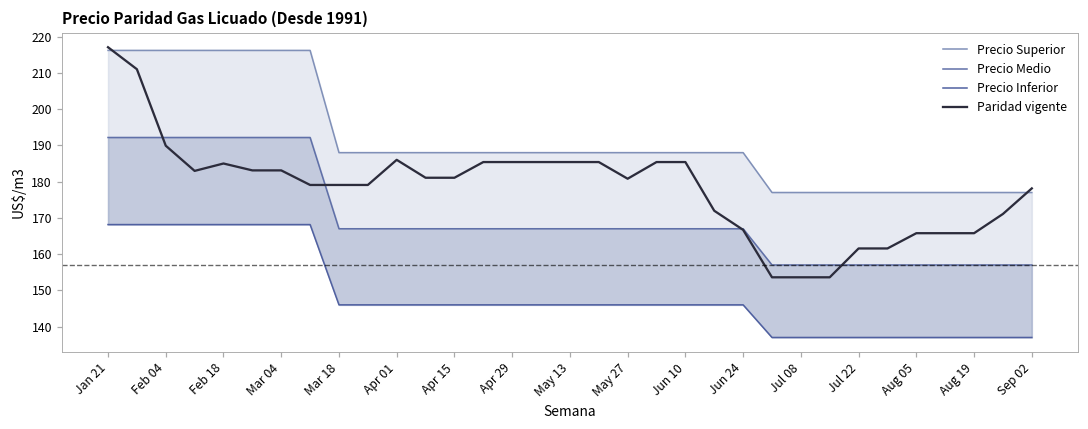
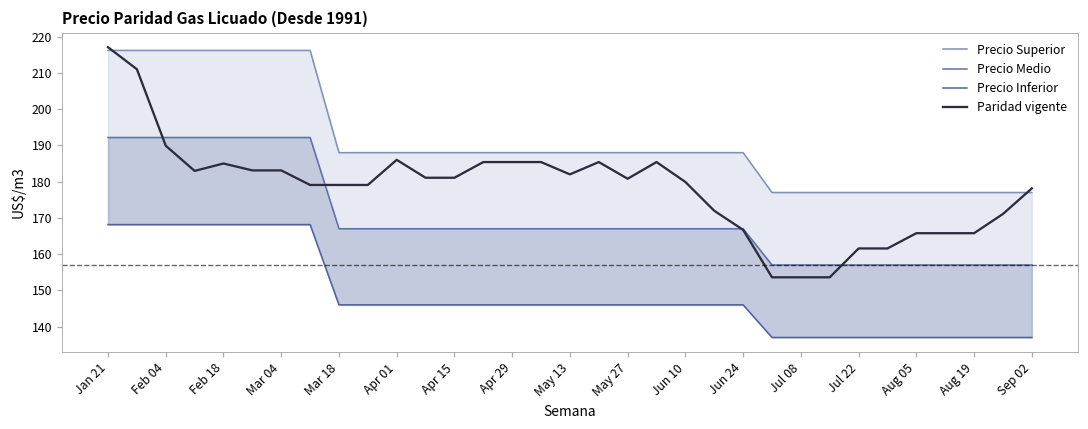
  {
    "Paridad vigente": {
      "Jan 21": 217,
      "Feb 04": 190,
      "Feb 18": 185,
      "Mar 04": 183,
      "Mar 18": 179,
      "Apr 01": 186,
      "Apr 15": 181,
      "Apr 29": 185,
-     "May 13": 185,
+     "May 13": 182,
      "May 27": 181,
-     "Jun 10": 185,
+     "Jun 10": 180,
      "Jul 08": 154,
      "Jul 22": 162,
      "Aug 05": 166,
      "Aug 19": 166,
      "Sep 02": 178
    }
  }
